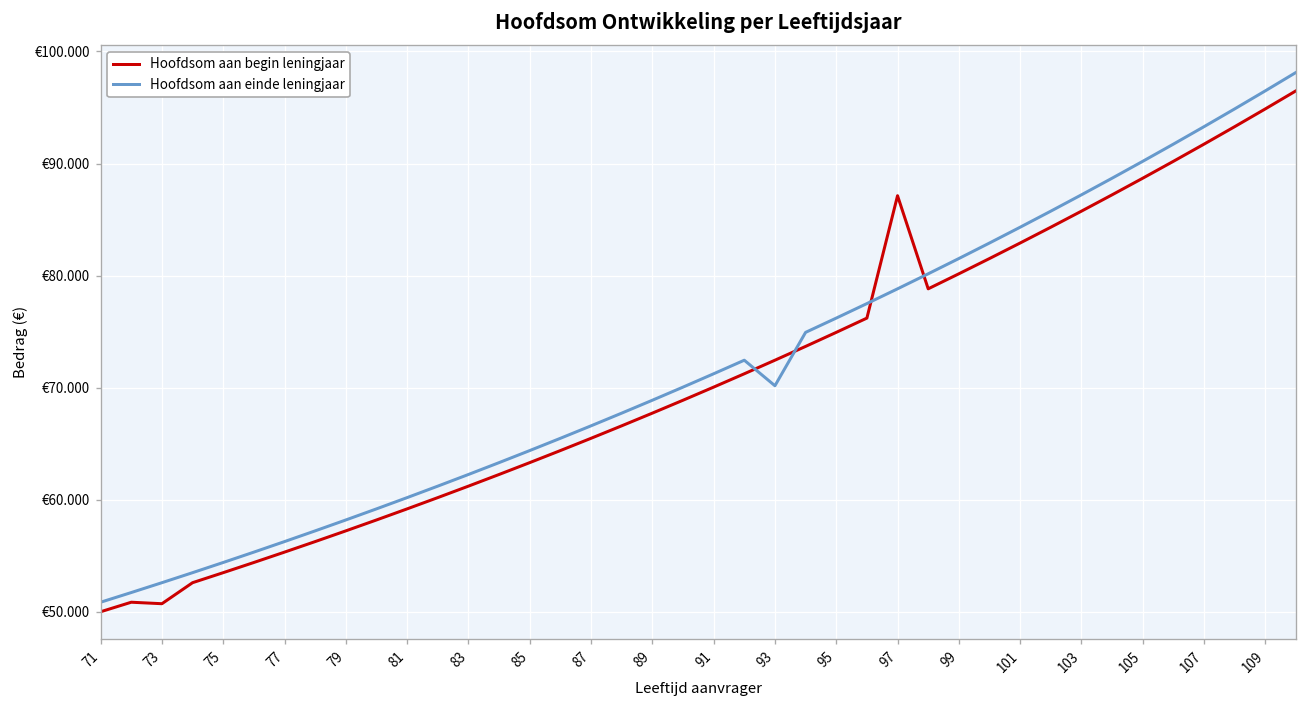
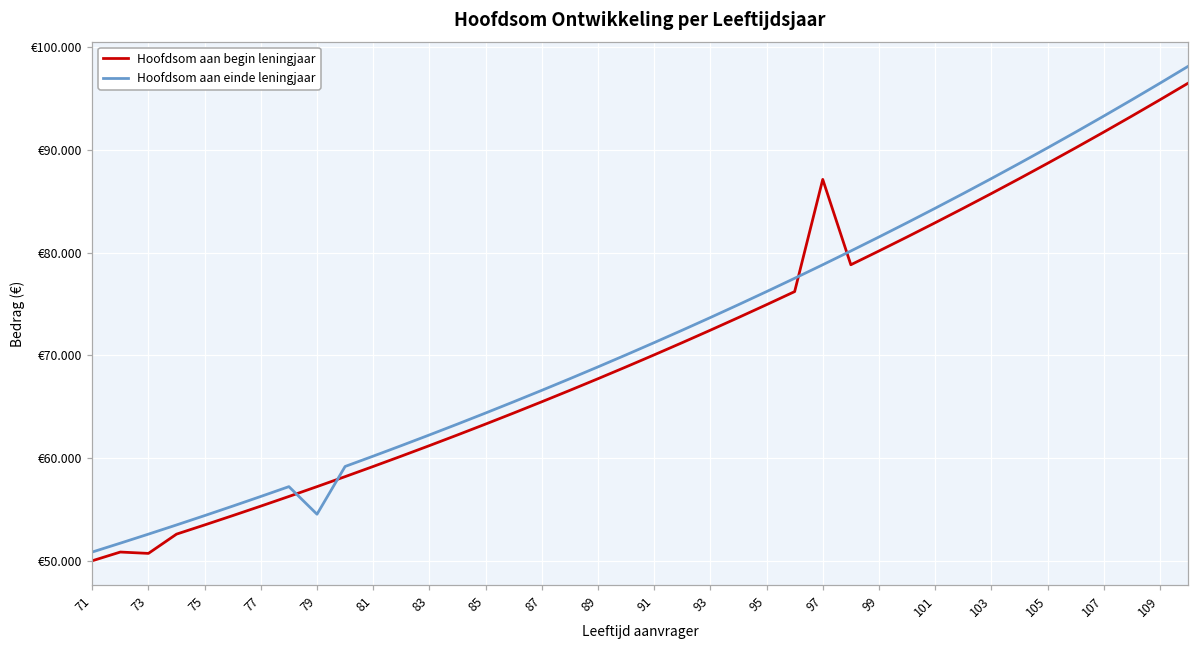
  {
    "Hoofdsom aan begin leningjaar": {
      "71": "€50",
      "73": "€51",
      "75": "€53",
      "77": "€55",
      "79": "€57",
      "81": "€59",
      "83": "€61",
      "85": "€63",
      "87": "€65",
      "89": "€68",
      "91": "€70",
      "93": "€72",
      "95": "€75",
      "97": "€87",
      "99": "€80",
      "101": "€83",
      "103": "€86",
      "105": "€89",
      "107": "€92",
      "109": "€95"
    },
    "Hoofdsom aan einde leningjaar": {
      "71": "€51",
      "73": "€53",
      "75": "€54",
      "77": "€56",
-     "79": "€58",
+     "79": "€55",
      "81": "€60",
      "83": "€62",
      "85": "€64",
      "87": "€67",
      "89": "€69",
      "91": "€71",
-     "93": "€70",
+     "93": "€74",
      "95": "€76",
      "97": "€79",
      "99": "€82",
      "101": "€84",
      "103": "€87",
      "105": "€90",
      "107": "€93",
      "109": "€96"
    }
  }
